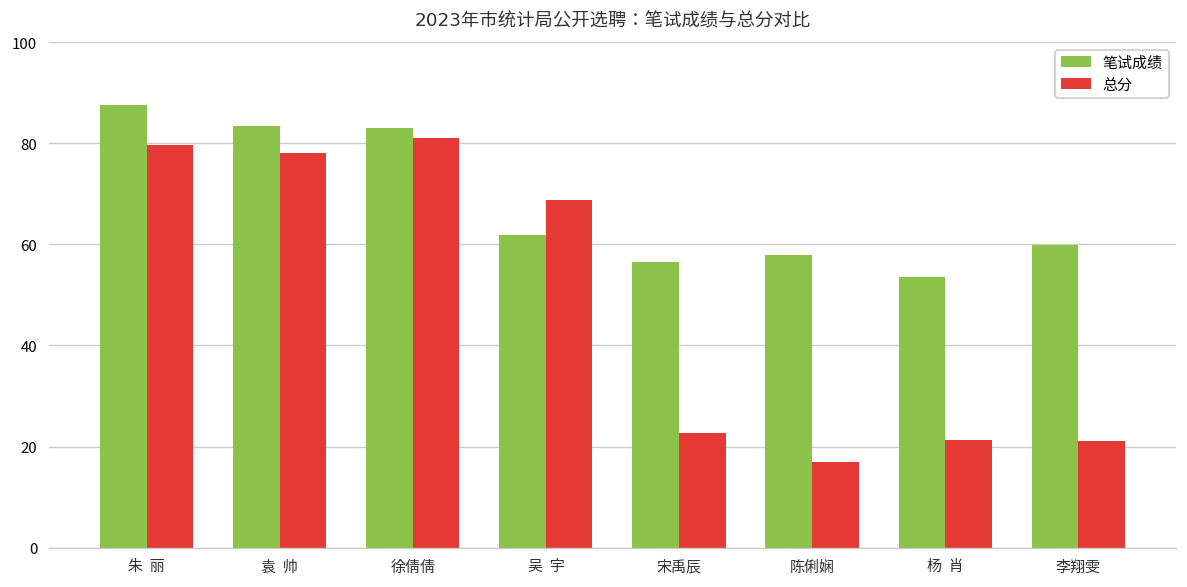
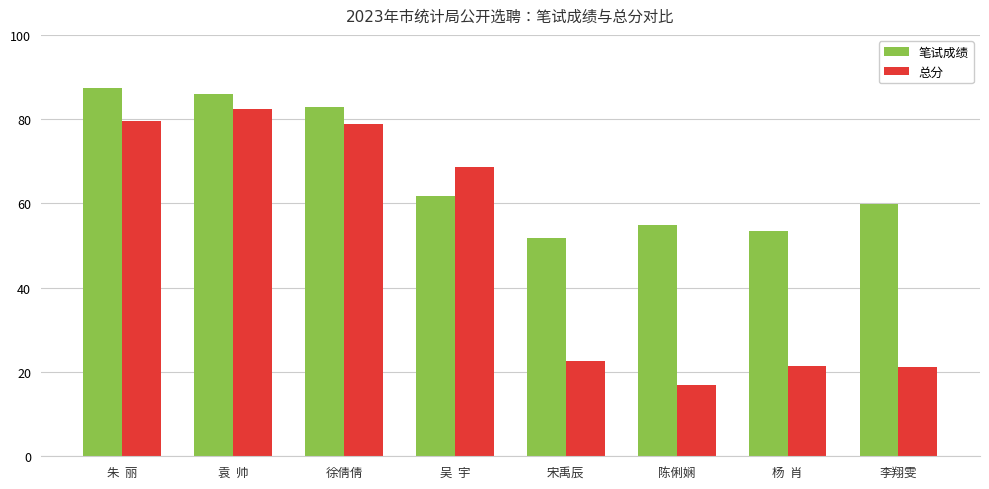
  {
    "笔试成绩": {
      "朱 丽": 88,
-     "袁 帅": 84,
+     "袁 帅": 86,
      "徐倩倩": 83,
      "吴 宇": 62,
-     "宋禹辰": 57,
-     "陈俐娴": 58,
+     "宋禹辰": 52,
+     "陈俐娴": 55,
      "杨 肖": 54,
      "李翔雯": 60
    },
    "总分": {
      "朱 丽": 80,
-     "袁 帅": 78,
-     "徐倩倩": 81,
+     "袁 帅": 82,
+     "徐倩倩": 79,
      "吴 宇": 69,
      "宋禹辰": 23,
      "陈俐娴": 17,
      "杨 肖": 21,
      "李翔雯": 21
    }
  }
